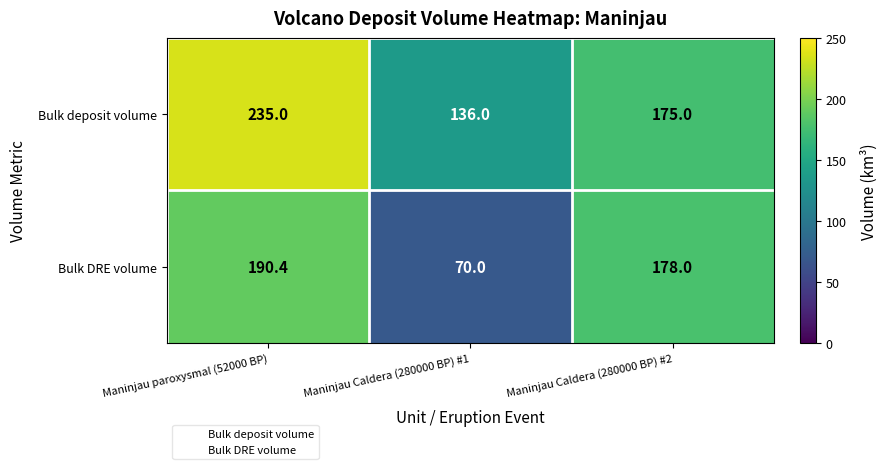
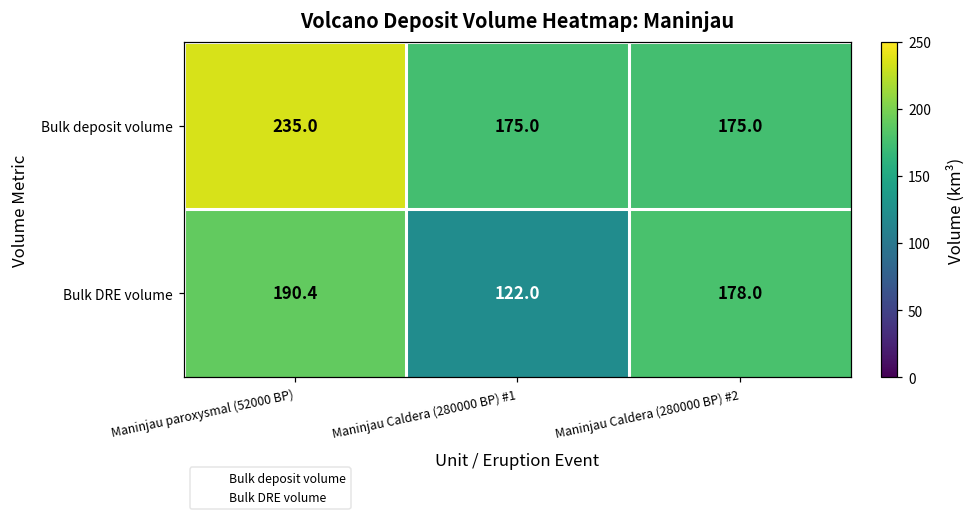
  {
    "Bulk deposit volume": {
      "Maninjau paroxysmal (52000 BP)": 235.0,
-     "Maninjau Caldera (280000 BP) #1": 136.0,
+     "Maninjau Caldera (280000 BP) #1": 175.0,
      "Maninjau Caldera (280000 BP) #2": 175.0
    },
    "Bulk DRE volume": {
      "Maninjau paroxysmal (52000 BP)": 190.4,
-     "Maninjau Caldera (280000 BP) #1": 70.0,
+     "Maninjau Caldera (280000 BP) #1": 122.0,
      "Maninjau Caldera (280000 BP) #2": 178.0
    }
  }
